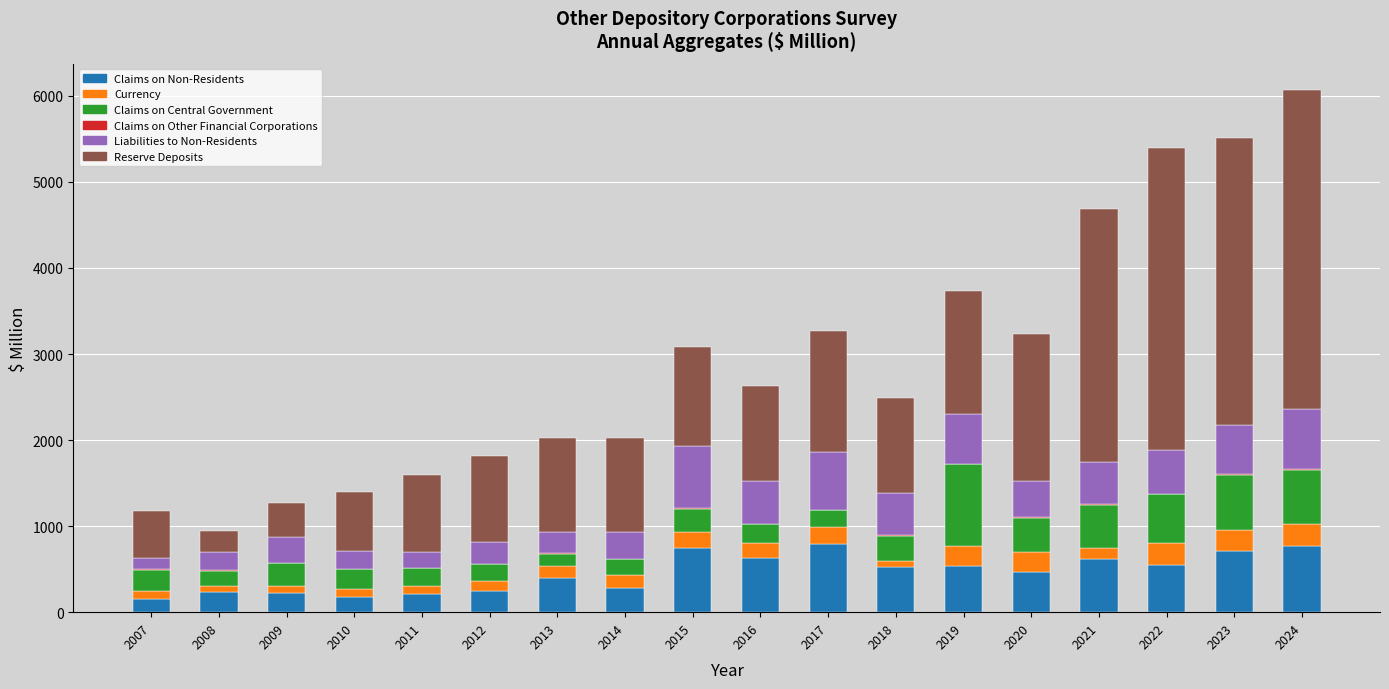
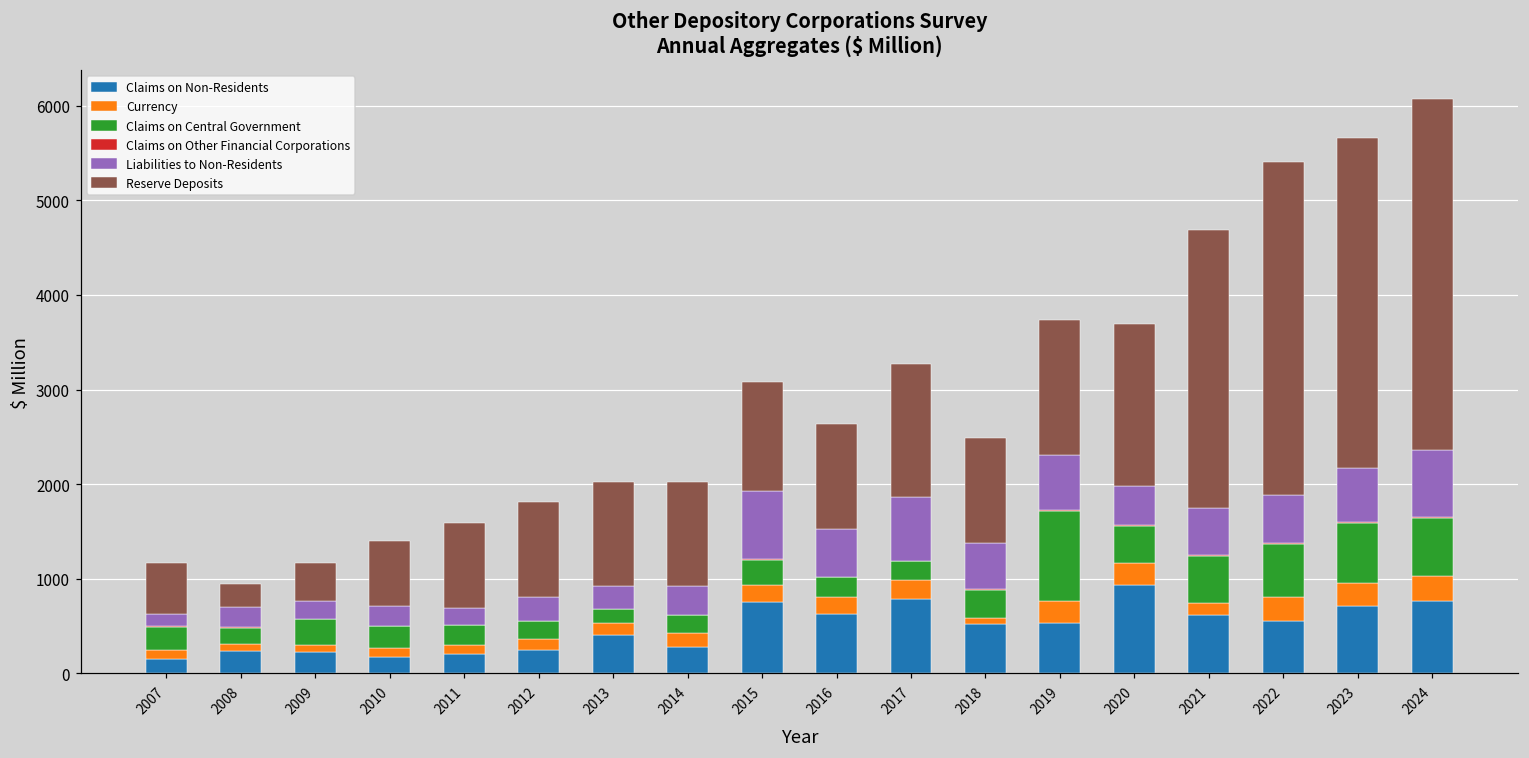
  {
    "Claims on Non-Residents": {
      "2007": 200,
      "2008": 200,
      "2009": 200,
      "2010": 200,
      "2011": 200,
      "2012": 200,
      "2013": 400,
      "2014": 300,
      "2015": 800,
      "2016": 600,
      "2017": 800,
      "2018": 500,
      "2019": 500,
-     "2020": 500,
+     "2020": 900,
      "2021": 600,
      "2022": 600,
      "2023": 700,
      "2024": 800
    },
    "Currency": {
      "2007": 100,
      "2008": 100,
      "2009": 100,
      "2010": 100,
      "2011": 100,
      "2012": 100,
      "2013": 100,
      "2014": 200,
      "2015": 200,
      "2016": 200,
      "2017": 200,
      "2018": 100,
      "2019": 200,
      "2020": 200,
      "2021": 100,
      "2022": 300,
      "2023": 200,
      "2024": 300
    },
    "Claims on Central Government": {
      "2007": 200,
      "2008": 200,
      "2009": 300,
      "2010": 200,
      "2011": 200,
      "2012": 200,
      "2013": 100,
      "2014": 200,
      "2015": 300,
      "2016": 200,
      "2017": 200,
      "2018": 300,
      "2019": 1000,
      "2020": 400,
      "2021": 500,
      "2022": 600,
      "2023": 600,
      "2024": 600
    },
    "Liabilities to Non-Residents": {
      "2007": 100,
      "2008": 200,
-     "2009": 300,
+     "2009": 200,
      "2010": 200,
      "2011": 200,
      "2012": 300,
      "2013": 200,
      "2014": 300,
      "2015": 700,
      "2016": 500,
      "2017": 700,
      "2018": 500,
      "2019": 600,
      "2020": 400,
      "2021": 500,
      "2022": 500,
      "2023": 600,
      "2024": 700
    },
    "Reserve Deposits": {
      "2007": 500,
      "2008": 200,
      "2009": 400,
      "2010": 700,
      "2011": 900,
      "2012": 1000,
      "2013": 1100,
      "2014": 1100,
      "2015": 1200,
      "2016": 1100,
      "2017": 1400,
      "2018": 1100,
      "2019": 1400,
      "2020": 1700,
      "2021": 2900,
      "2022": 3500,
-     "2023": 3300,
+     "2023": 3500,
      "2024": 3700
    }
  }
